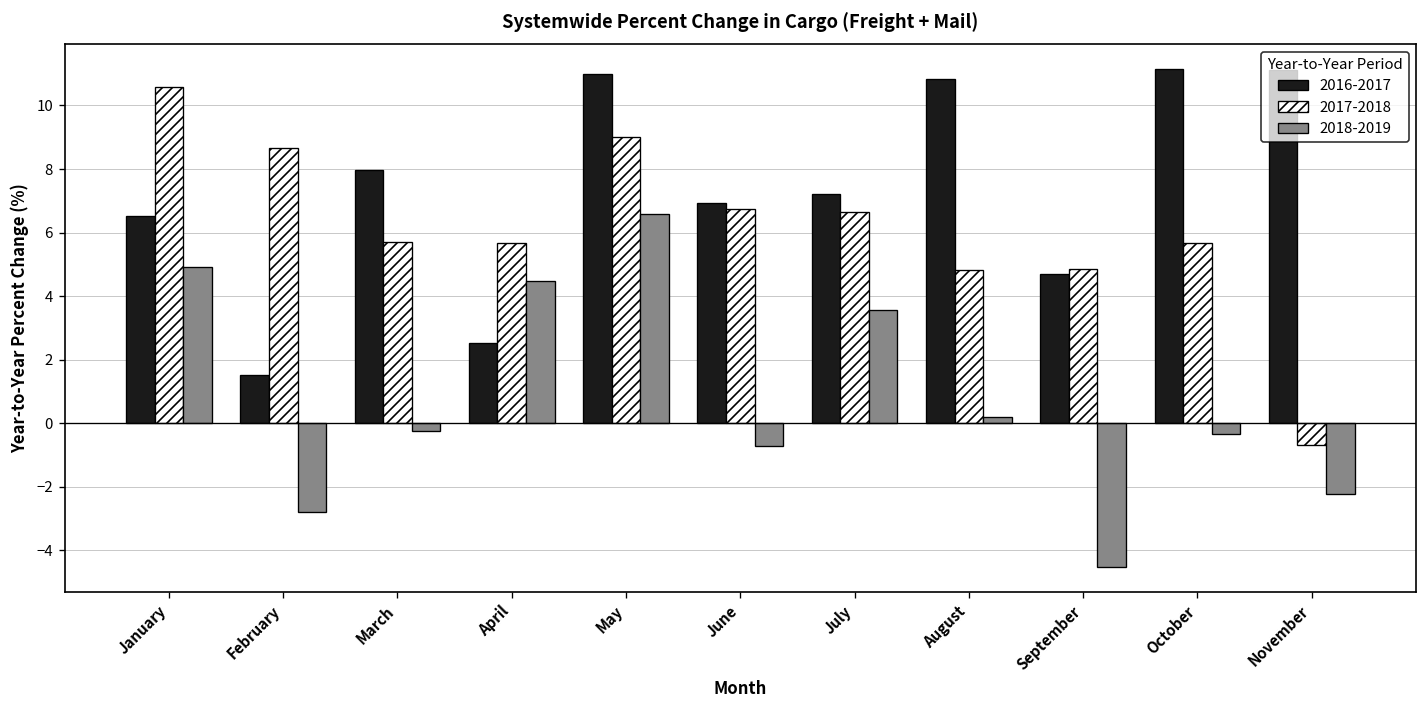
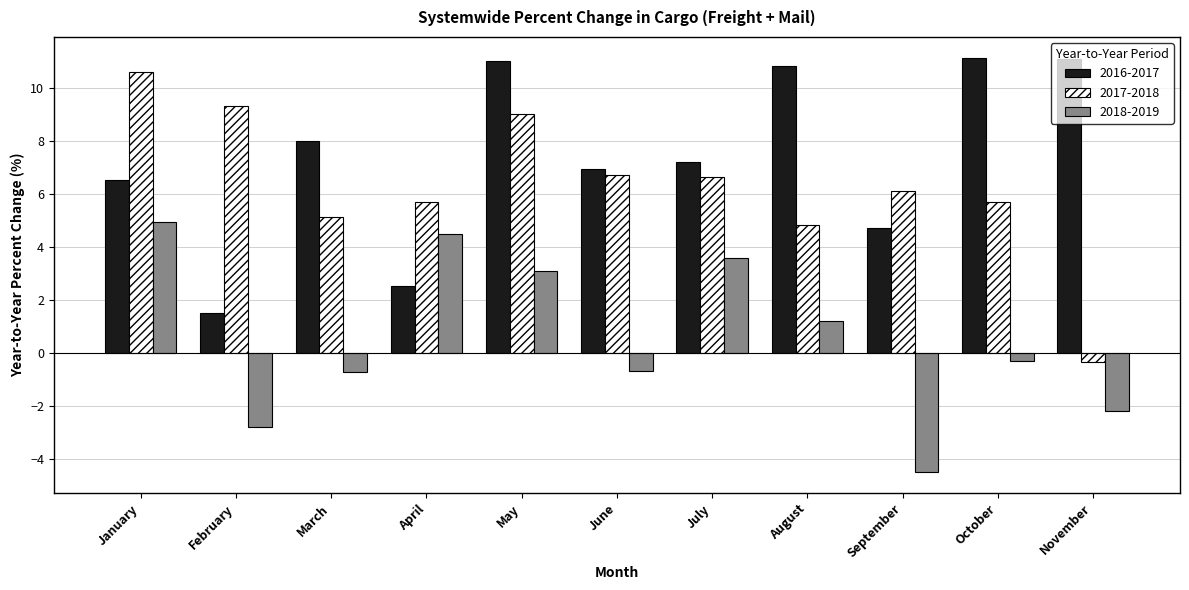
  {
    "2016-2017": {
      "January": 6.5,
      "February": 1.5,
      "March": 8.0,
      "April": 2.5,
      "May": 11.0,
      "June": 6.9,
      "July": 7.2,
      "August": 10.8,
      "September": 4.7,
      "October": 11.1
    },
    "2017-2018": {
      "January": 10.6,
-     "February": 8.7,
-     "March": 5.7,
+     "February": 9.3,
+     "March": 5.1,
      "April": 5.7,
      "May": 9.0,
      "June": 6.7,
      "July": 6.6,
      "August": 4.8,
-     "September": 4.9,
+     "September": 6.1,
      "October": 5.7,
-     "November": -0.7
+     "November": -0.4
    },
    "2018-2019": {
      "January": 4.9,
      "February": -2.8,
-     "March": -0.3,
+     "March": -0.7,
      "April": 4.5,
-     "May": 6.6,
+     "May": 3.1,
      "June": -0.7,
      "July": 3.6,
-     "August": 0.2,
+     "August": 1.2,
      "September": -4.5,
      "October": -0.3,
      "November": -2.2
    }
  }
